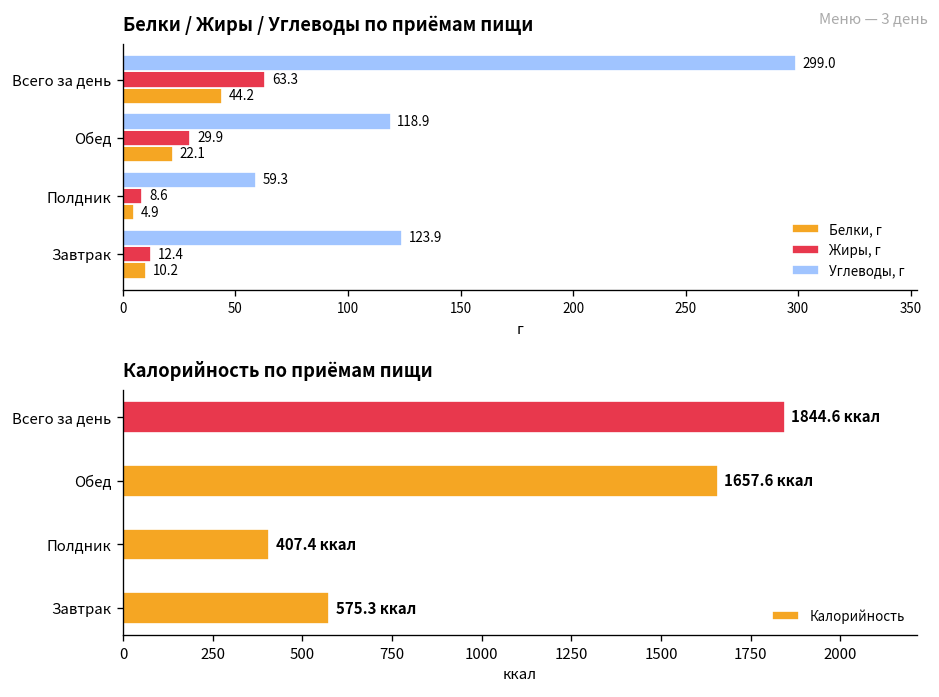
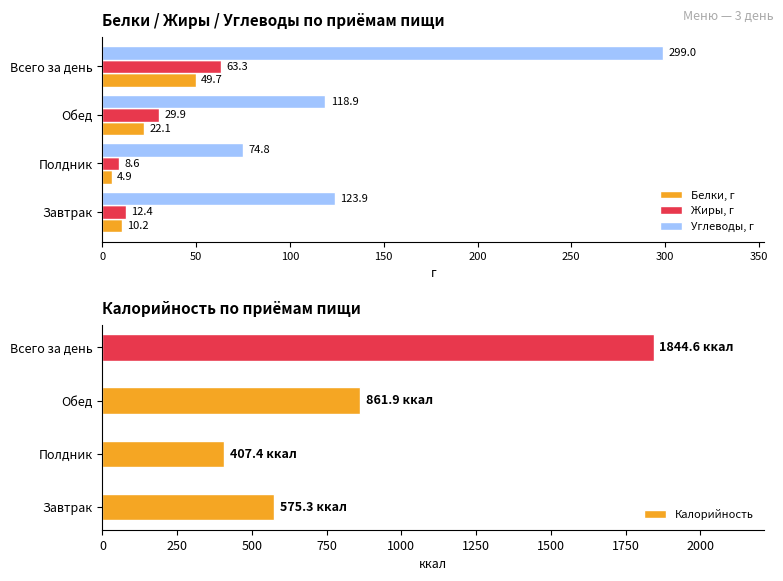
  {
    "Белки / Жиры / Углеводы по приёмам пищи": {
      "Белки, г": {
-       "Всего за день": 44.2,
+       "Всего за день": 49.7,
        "Обед": 22.1,
        "Полдник": 4.9,
        "Завтрак": 10.2
      },
      "Жиры, г": {
        "Всего за день": 63.3,
        "Обед": 29.9,
        "Полдник": 8.6,
        "Завтрак": 12.4
      },
      "Углеводы, г": {
        "Всего за день": 299.0,
        "Обед": 118.9,
-       "Полдник": 59.3,
+       "Полдник": 74.8,
        "Завтрак": 123.9
      }
    },
    "Калорийность по приёмам пищи": {
      "Всего за день": 1844.6,
-     "Обед": 1657.6,
+     "Обед": 861.9,
      "Полдник": 407.4,
      "Завтрак": 575.3
    }
  }
